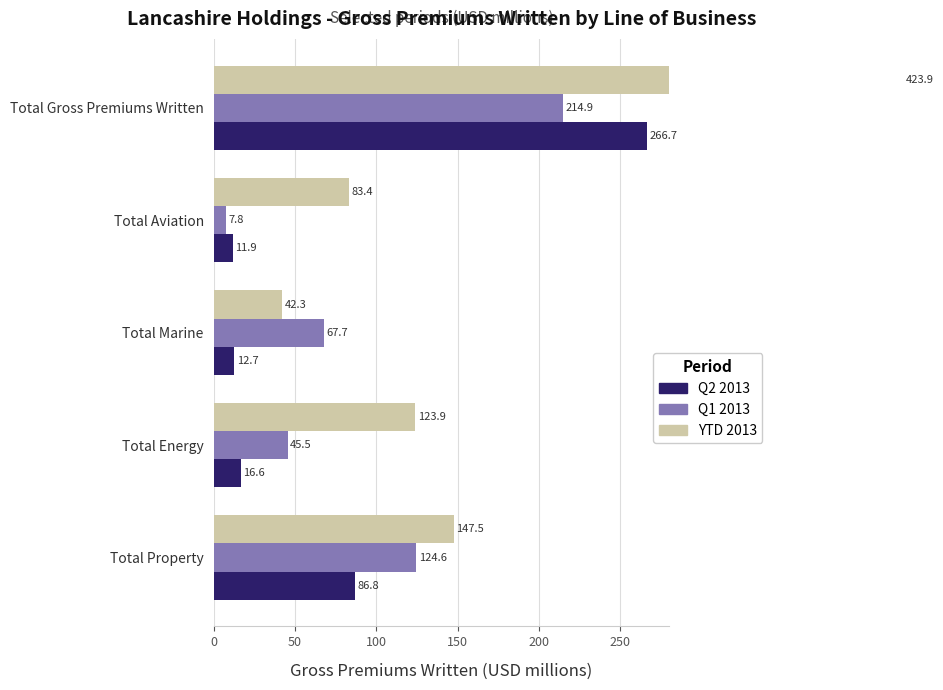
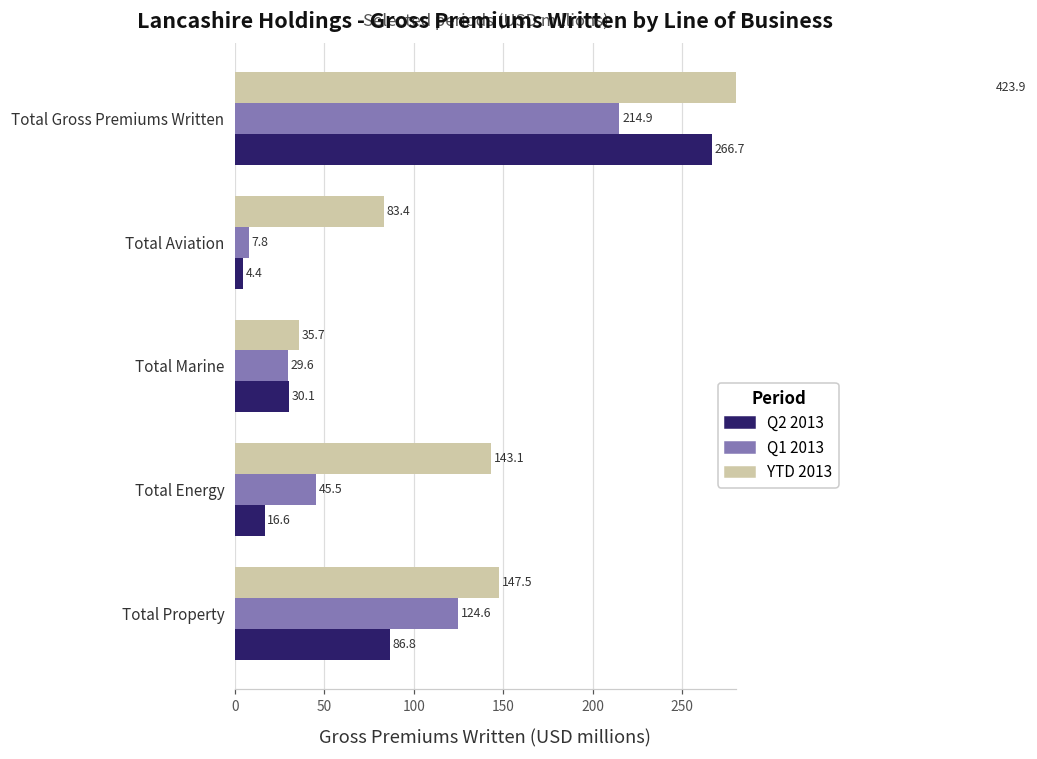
  {
    "Q2 2013": {
      "Total Gross Premiums Written": 266.7,
-     "Total Aviation": 11.9,
-     "Total Marine": 12.7,
+     "Total Aviation": 4.4,
+     "Total Marine": 30.1,
      "Total Energy": 16.6,
      "Total Property": 86.8
    },
    "Q1 2013": {
      "Total Gross Premiums Written": 214.9,
      "Total Aviation": 7.8,
-     "Total Marine": 67.7,
+     "Total Marine": 29.6,
      "Total Energy": 45.5,
      "Total Property": 124.6
    },
    "YTD 2013": {
      "Total Aviation": 83.4,
-     "Total Marine": 42.3,
-     "Total Energy": 123.9,
+     "Total Marine": 35.7,
+     "Total Energy": 143.1,
      "Total Property": 147.5
    }
  }
